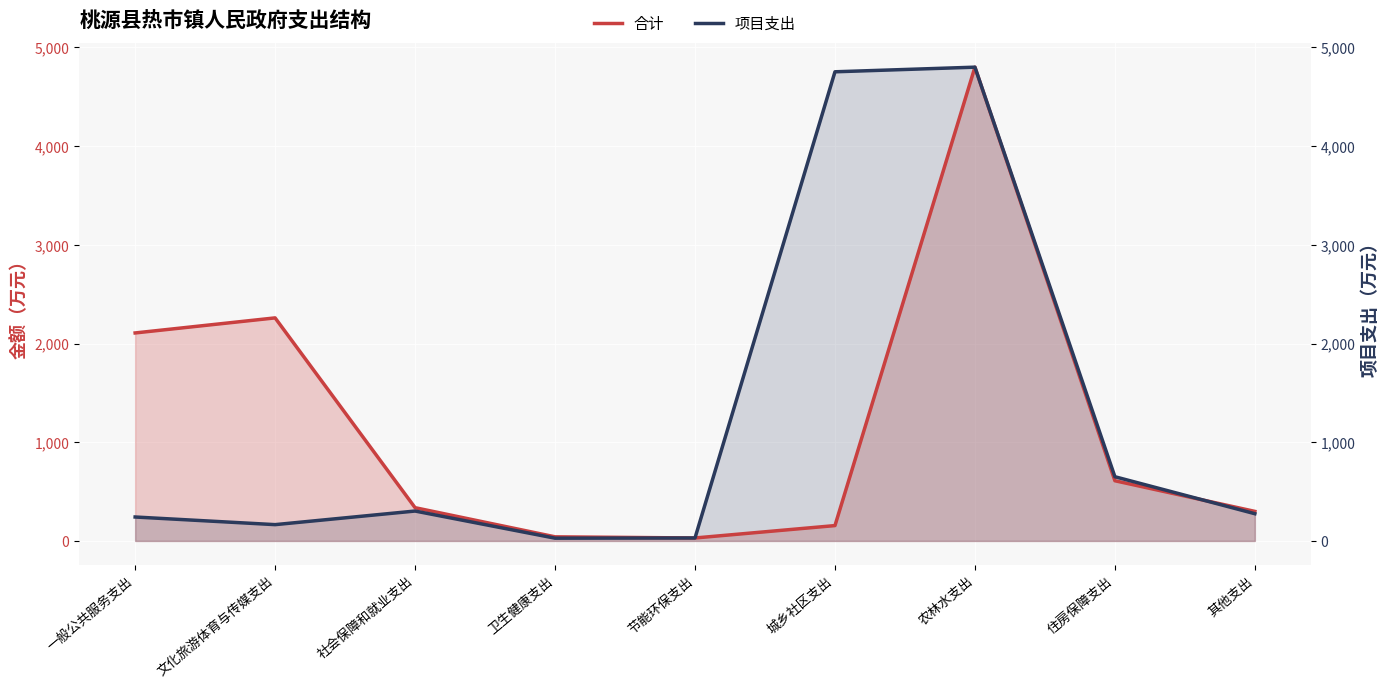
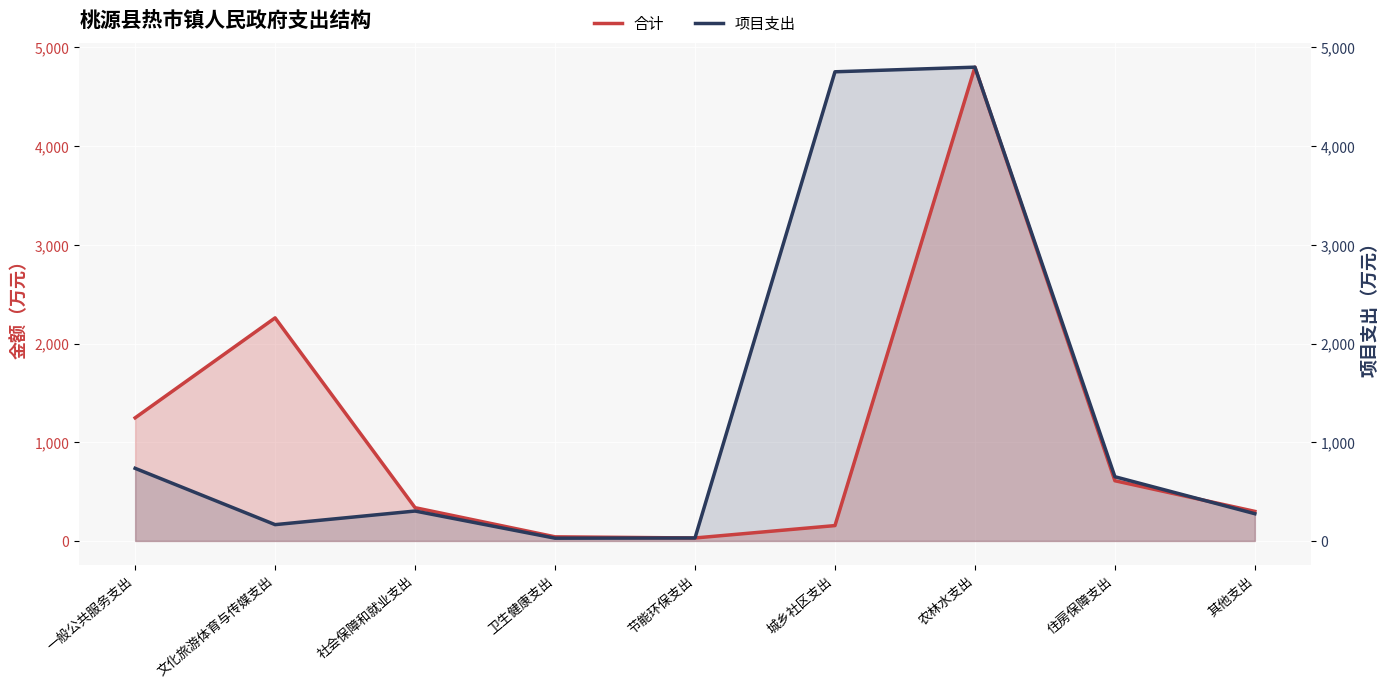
  {
    "合计": {
-     "一般公共服务支出": "2,100",
+     "一般公共服务支出": "1,200",
      "文化旅游体育与传媒支出": "2,300",
      "社会保障和就业支出": "300",
      "城乡社区支出": "200",
      "住房保障支出": "600"
    },
    "项目支出": {
-     "一般公共服务支出": "200",
+     "一般公共服务支出": "700",
      "文化旅游体育与传媒支出": "200",
      "社会保障和就业支出": "300",
      "城乡社区支出": "4,800",
      "住房保障支出": "700"
    }
  }
